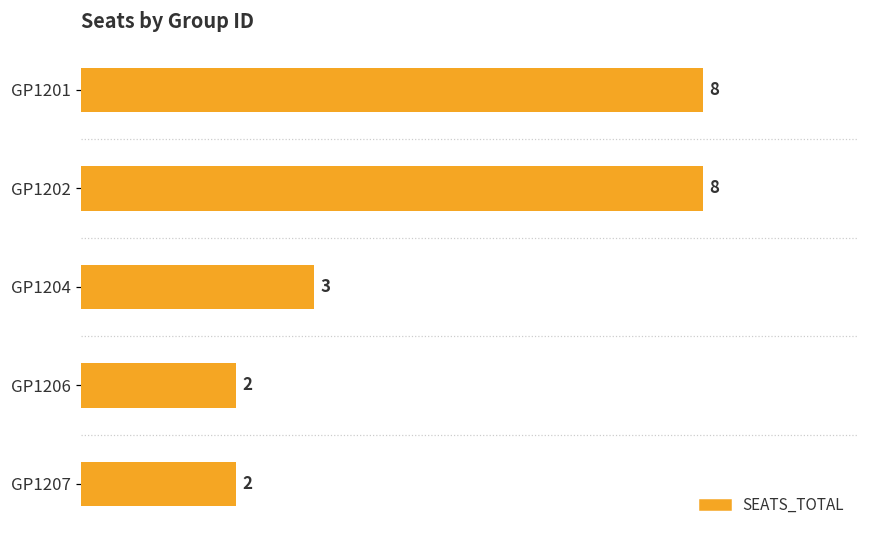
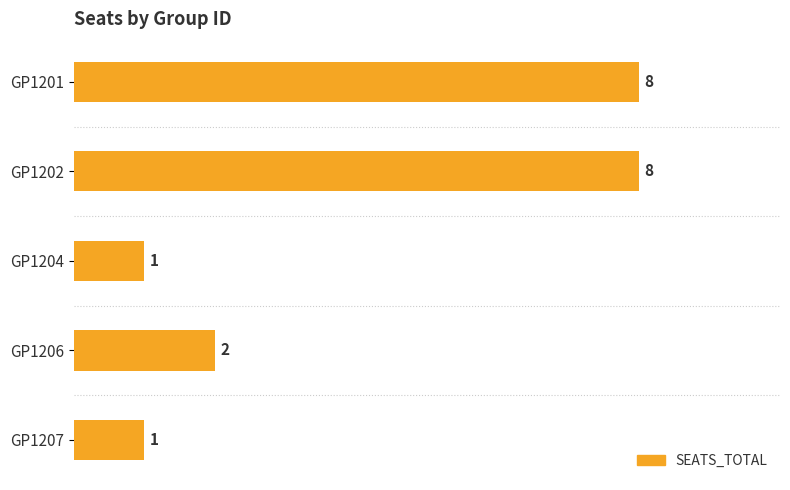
  {
    "GP1201": 8,
    "GP1202": 8,
-   "GP1204": 3,
+   "GP1204": 1,
    "GP1206": 2,
-   "GP1207": 2
+   "GP1207": 1
  }
